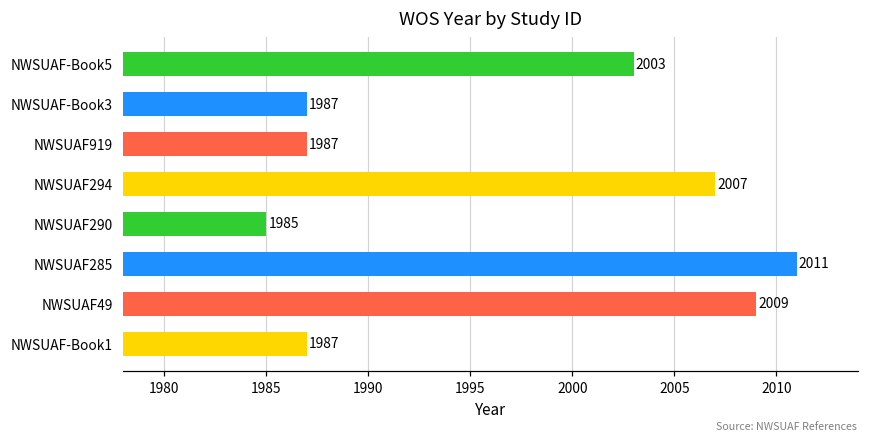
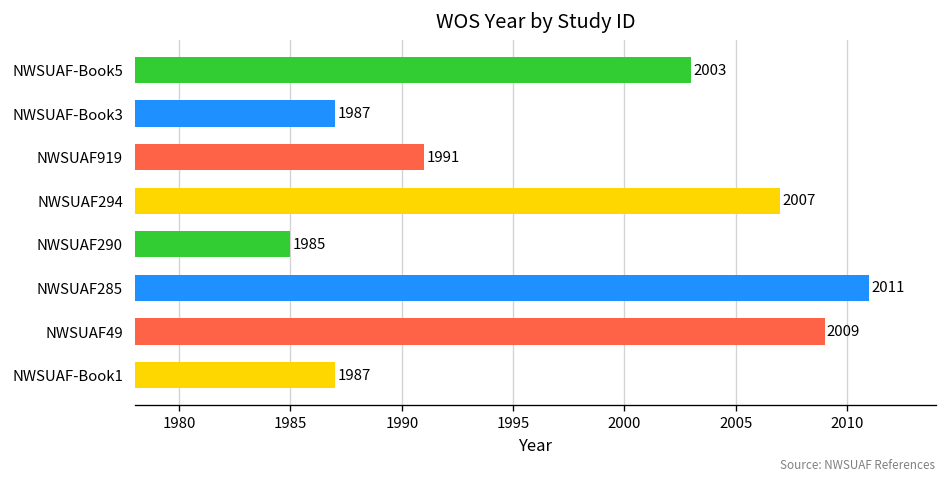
  {
    "NWSUAF-Book5": 2003,
    "NWSUAF-Book3": 1987,
-   "NWSUAF919": 1987,
+   "NWSUAF919": 1991,
    "NWSUAF294": 2007,
    "NWSUAF290": 1985,
    "NWSUAF285": 2011,
    "NWSUAF49": 2009,
    "NWSUAF-Book1": 1987
  }
